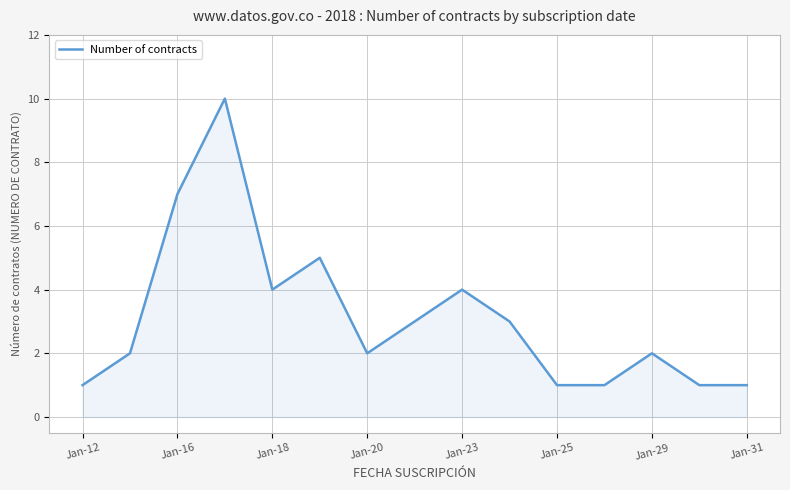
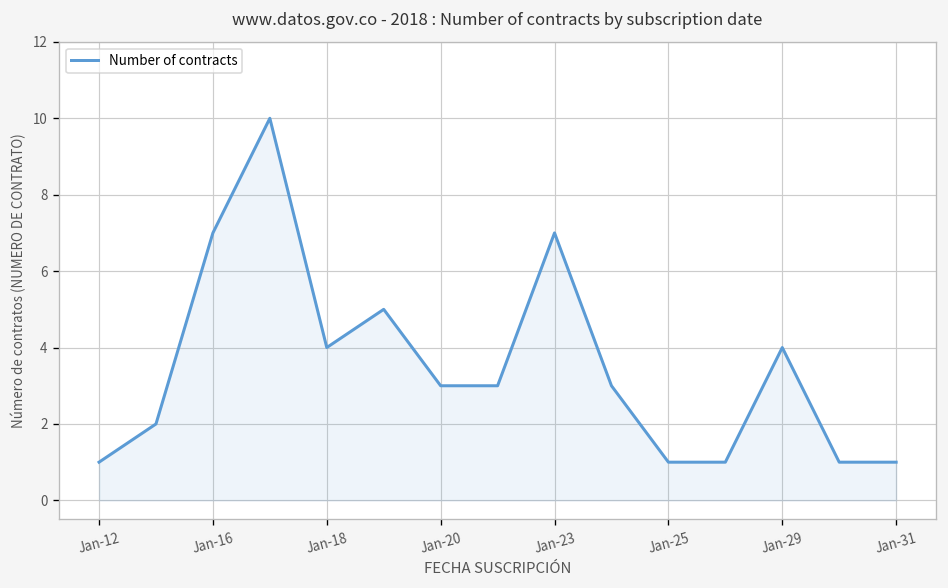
  {
    "Jan-12": 1,
    "Jan-16": 7,
    "Jan-18": 4,
-   "Jan-20": 2,
-   "Jan-23": 4,
+   "Jan-20": 3,
+   "Jan-23": 7,
    "Jan-25": 1,
-   "Jan-29": 2,
+   "Jan-29": 4,
    "Jan-31": 1
  }
